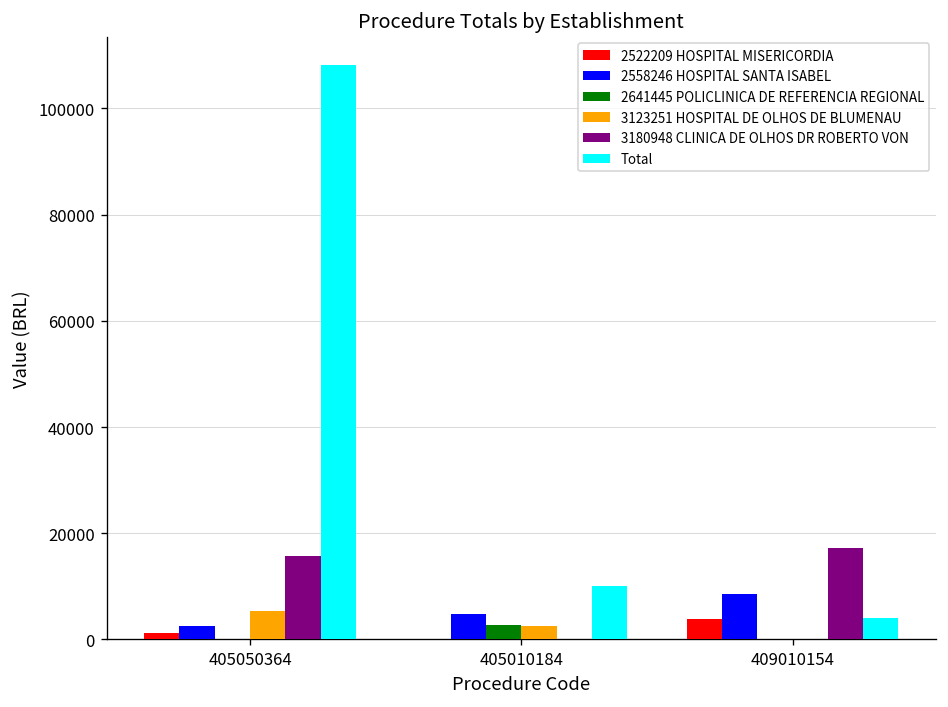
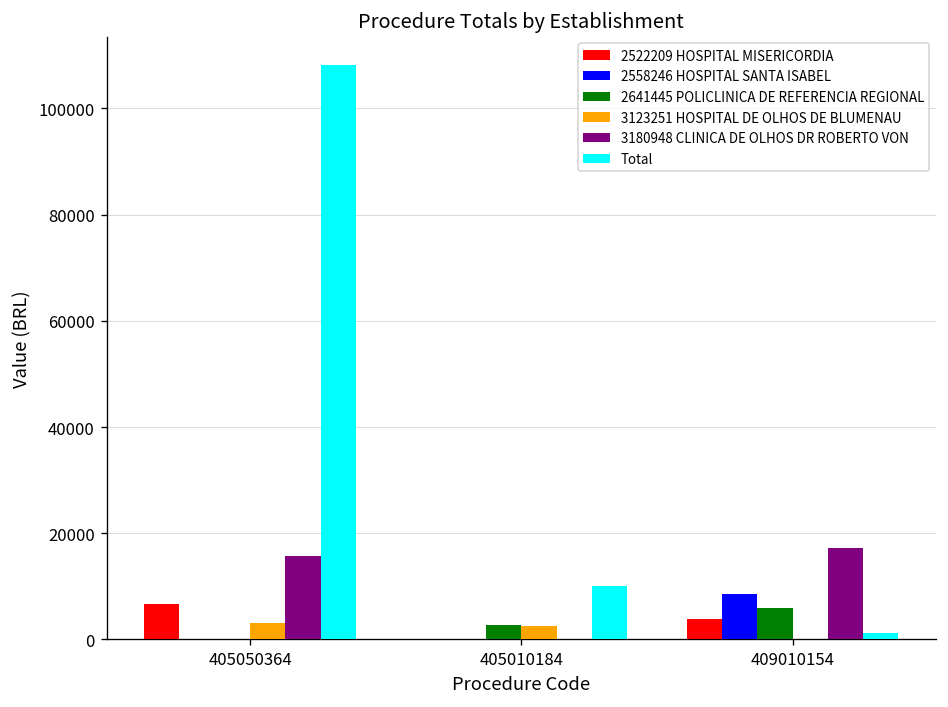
  {
    "2522209 HOSPITAL MISERICORDIA": {
-     "405050364": 1000,
+     "405050364": 7000,
      "405010184": 0,
      "409010154": 4000
    },
    "2558246 HOSPITAL SANTA ISABEL": {
-     "405050364": 3000,
-     "405010184": 5000,
+     "405050364": 0,
+     "405010184": 0,
      "409010154": 9000
    },
    "2641445 POLICLINICA DE REFERENCIA REGIONAL": {
      "405050364": 0,
      "405010184": 3000,
-     "409010154": 0
+     "409010154": 6000
    },
    "3123251 HOSPITAL DE OLHOS DE BLUMENAU": {
-     "405050364": 5000,
+     "405050364": 3000,
      "405010184": 3000,
      "409010154": 0
    },
    "3180948 CLINICA DE OLHOS DR ROBERTO VON": {
      "405050364": 16000,
      "405010184": 0,
      "409010154": 17000
    },
    "Total": {
      "405050364": 108000,
      "405010184": 10000,
-     "409010154": 4000
+     "409010154": 1000
    }
  }
